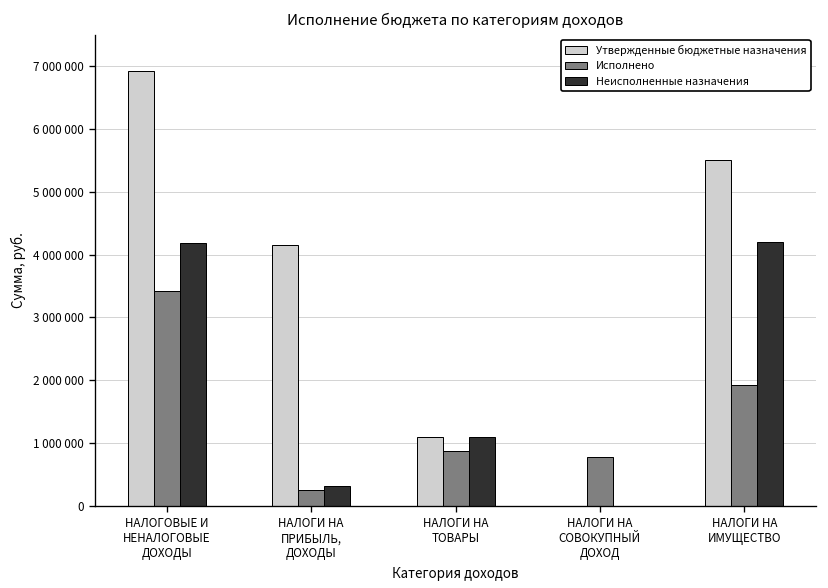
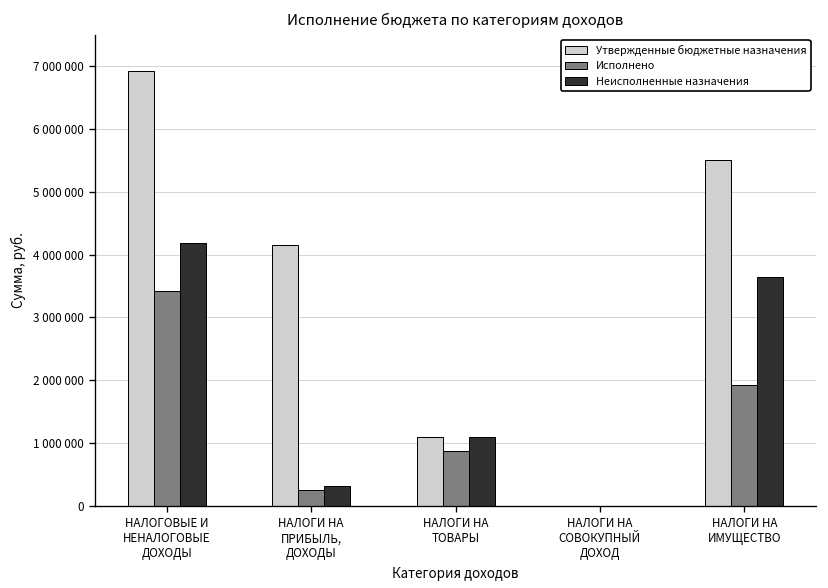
  {
    "Утвержденные бюджетные назначения": {
      "НАЛОГОВЫЕ И НЕНАЛОГОВЫЕ ДОХОДЫ": 6900000,
      "НАЛОГИ НА ПРИБЫЛЬ, ДОХОДЫ": 4200000,
      "НАЛОГИ НА ТОВАРЫ": 1100000,
      "НАЛОГИ НА ИМУЩЕСТВО": 5500000
    },
    "Исполнено": {
      "НАЛОГОВЫЕ И НЕНАЛОГОВЫЕ ДОХОДЫ": 3400000,
      "НАЛОГИ НА ПРИБЫЛЬ, ДОХОДЫ": 300000,
      "НАЛОГИ НА ТОВАРЫ": 900000,
-     "НАЛОГИ НА СОВОКУПНЫЙ ДОХОД": 800000,
+     "НАЛОГИ НА СОВОКУПНЫЙ ДОХОД": 0,
      "НАЛОГИ НА ИМУЩЕСТВО": 1900000
    },
    "Неисполненные назначения": {
      "НАЛОГОВЫЕ И НЕНАЛОГОВЫЕ ДОХОДЫ": 4200000,
      "НАЛОГИ НА ПРИБЫЛЬ, ДОХОДЫ": 300000,
      "НАЛОГИ НА ТОВАРЫ": 1100000,
      "НАЛОГИ НА СОВОКУПНЫЙ ДОХОД": 0,
-     "НАЛОГИ НА ИМУЩЕСТВО": 4200000
+     "НАЛОГИ НА ИМУЩЕСТВО": 3600000
    }
  }
